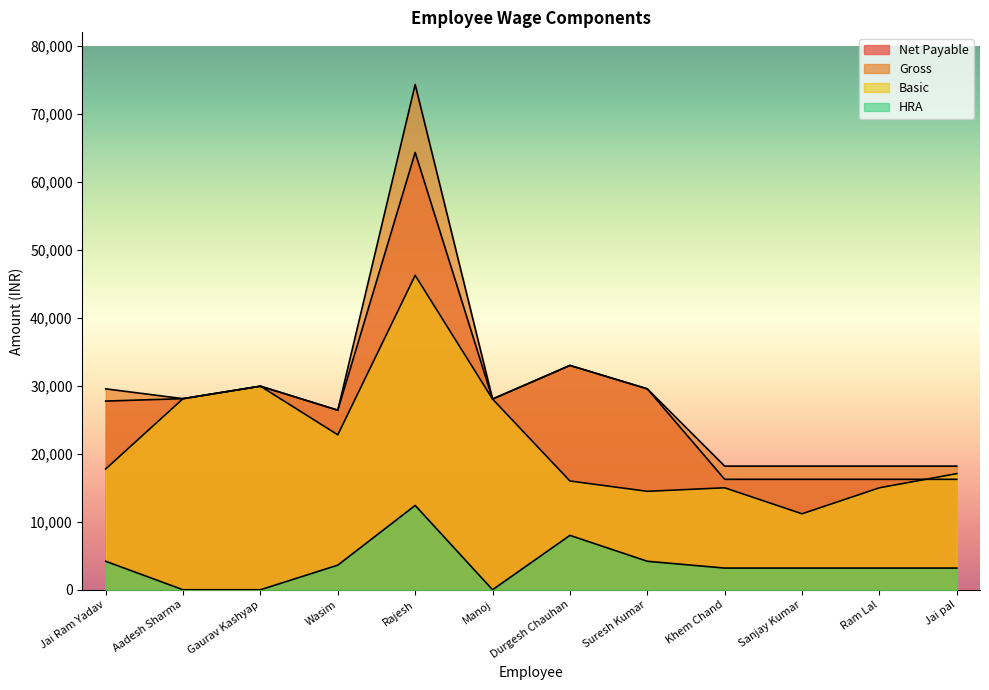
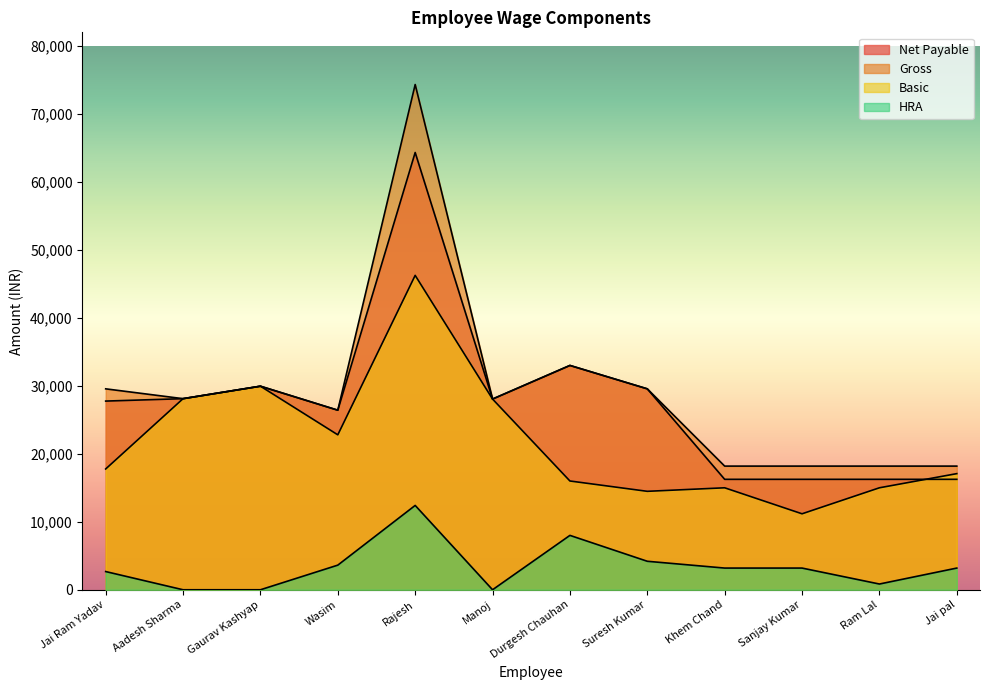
  {
    "Basic": {
      "Jai Ram Yadav": "18,000",
      "Wasim": "23,000",
      "Rajesh": "46,000",
      "Durgesh Chauhan": "16,000",
      "Suresh Kumar": "14,000",
      "Khem Chand": "15,000",
      "Sanjay Kumar": "11,000",
      "Ram Lal": "15,000",
      "Jai pal": "17,000"
    },
    "HRA": {
-     "Jai Ram Yadav": "4,000",
+     "Jai Ram Yadav": "3,000",
      "Aadesh Sharma": "0",
      "Gaurav Kashyap": "0",
      "Wasim": "4,000",
      "Rajesh": "12,000",
      "Manoj": "0",
      "Durgesh Chauhan": "8,000",
      "Suresh Kumar": "4,000",
      "Khem Chand": "3,000",
      "Sanjay Kumar": "3,000",
-     "Ram Lal": "3,000",
+     "Ram Lal": "1,000",
      "Jai pal": "3,000"
    }
  }
